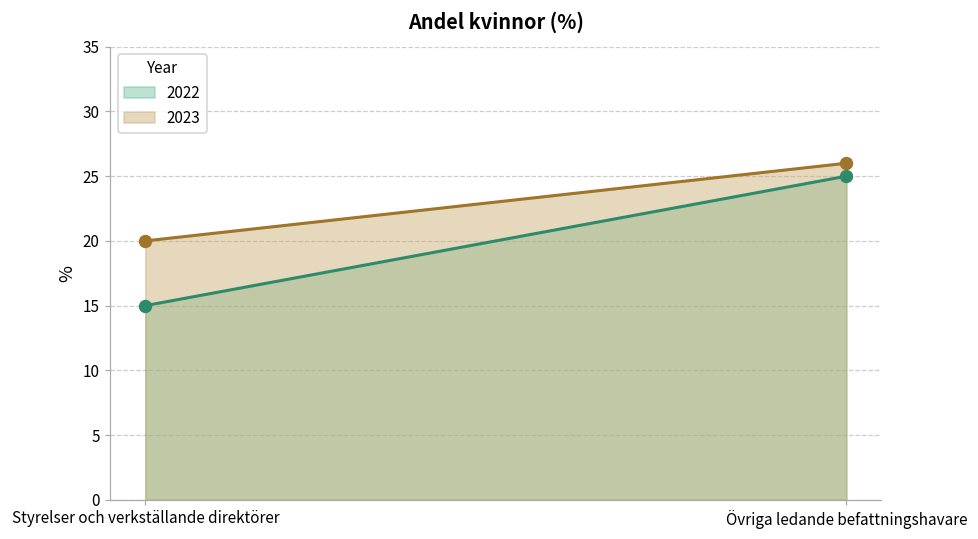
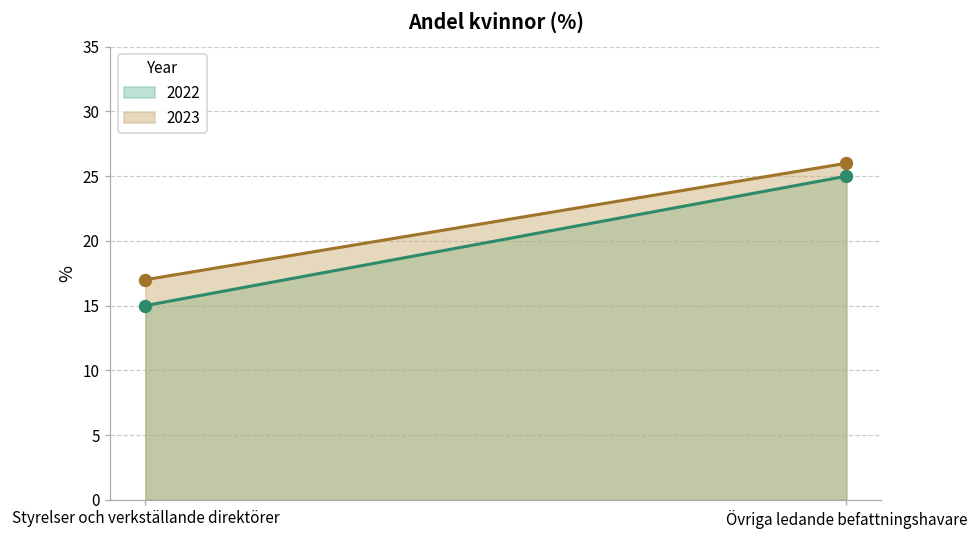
  {
    "2022": {
      "Styrelser och verkställande direktörer": 15,
      "Övriga ledande befattningshavare": 25
    },
    "2023": {
-     "Styrelser och verkställande direktörer": 20,
+     "Styrelser och verkställande direktörer": 17,
      "Övriga ledande befattningshavare": 26
    }
  }
